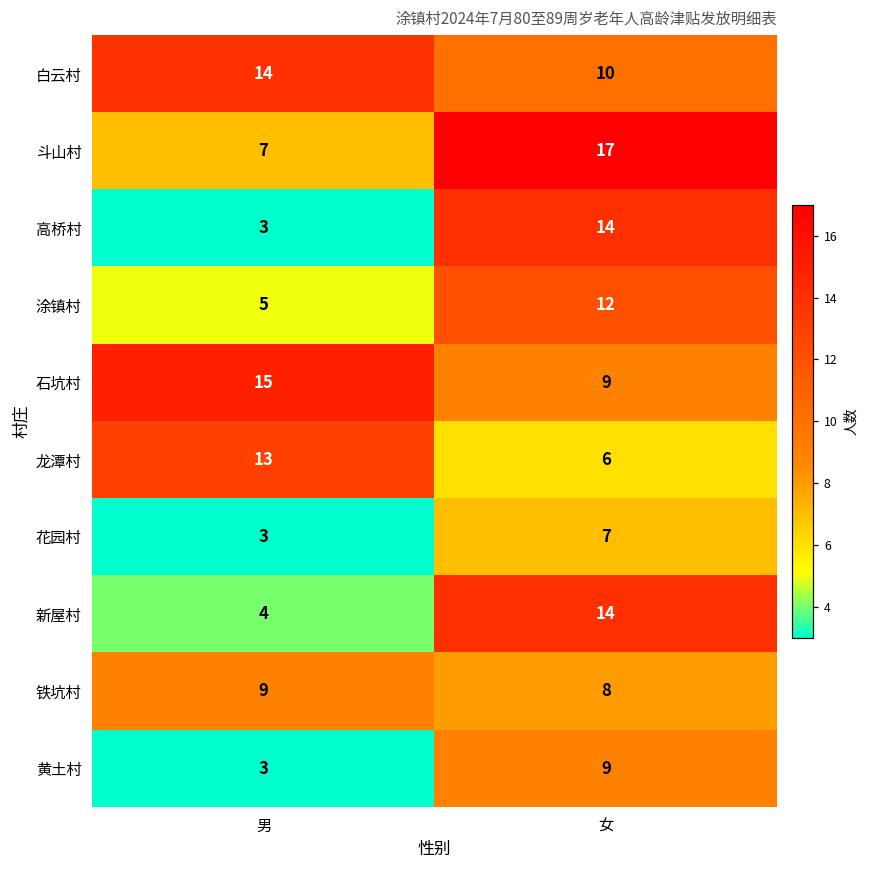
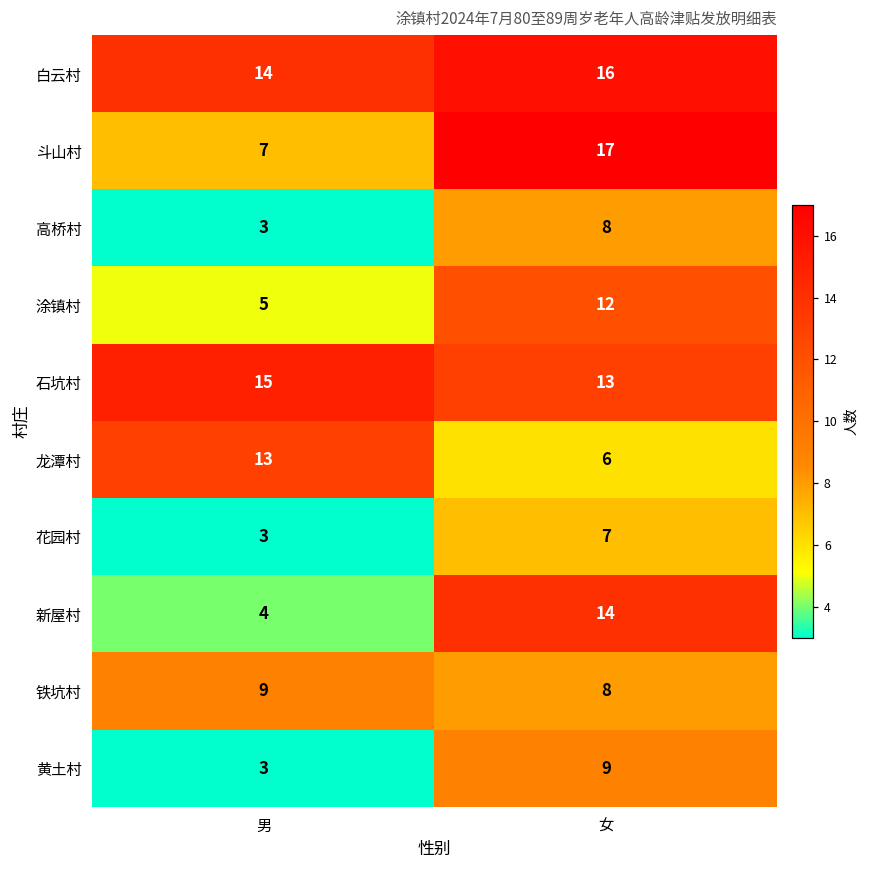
  {
    "白云村": {
      "男": 14,
-     "女": 10
+     "女": 16
    },
    "斗山村": {
      "男": 7,
      "女": 17
    },
    "高桥村": {
      "男": 3,
-     "女": 14
+     "女": 8
    },
    "涂镇村": {
      "男": 5,
      "女": 12
    },
    "石坑村": {
      "男": 15,
-     "女": 9
+     "女": 13
    },
    "龙潭村": {
      "男": 13,
      "女": 6
    },
    "花园村": {
      "男": 3,
      "女": 7
    },
    "新屋村": {
      "男": 4,
      "女": 14
    },
    "铁坑村": {
      "男": 9,
      "女": 8
    },
    "黄土村": {
      "男": 3,
      "女": 9
    }
  }
